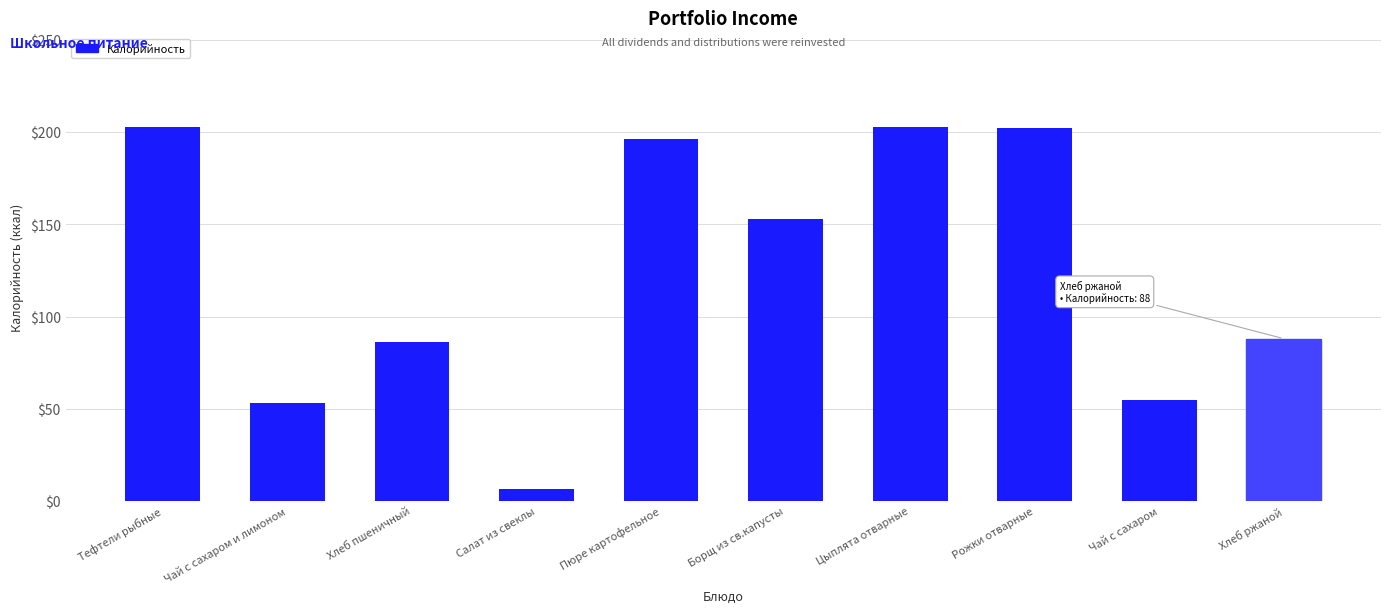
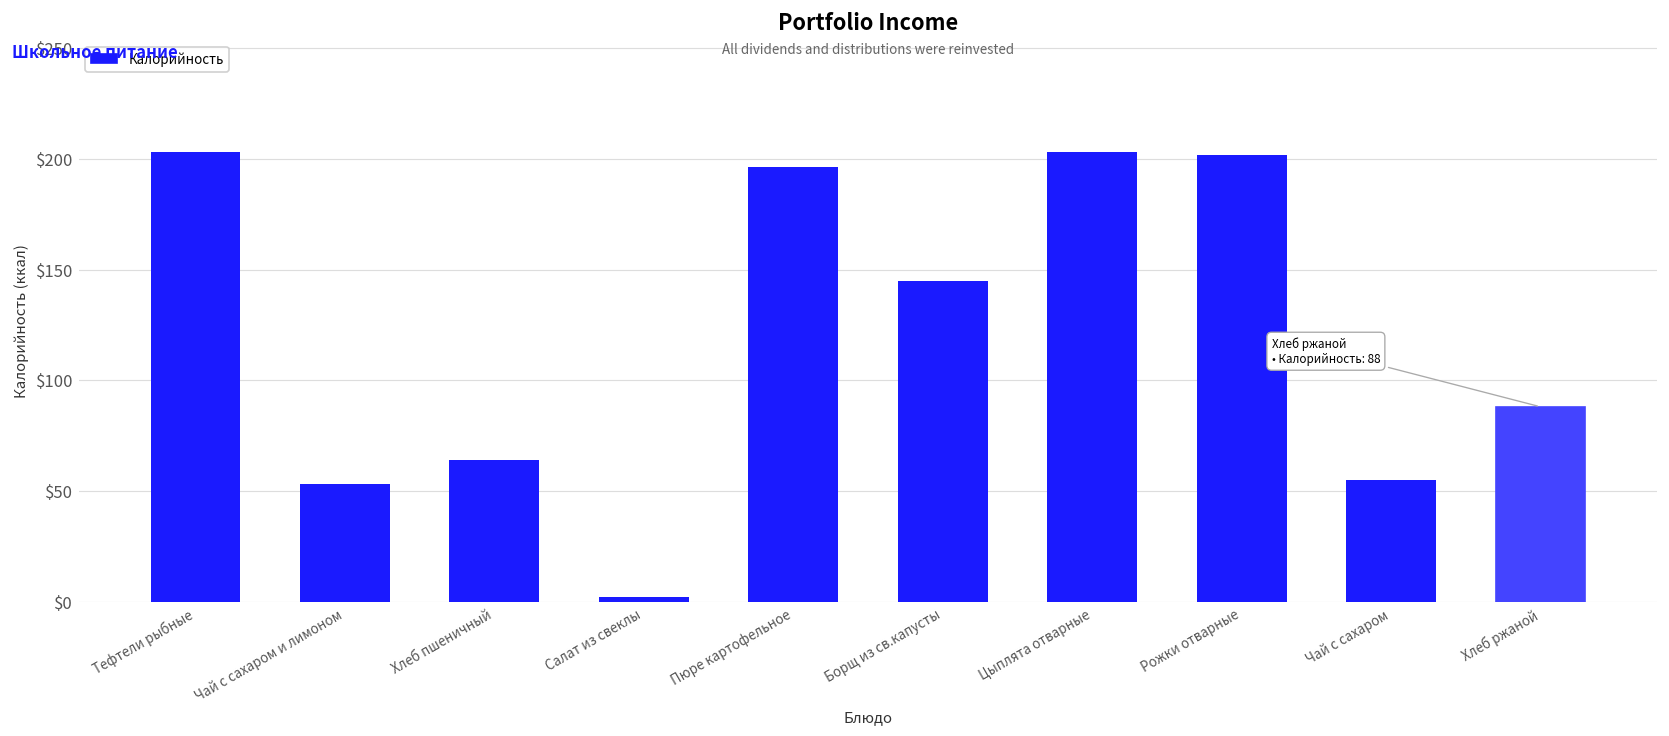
  {
    "Тефтели рыбные": "$203",
    "Чай с сахаром и лимоном": "$53",
-   "Хлеб пшеничный": "$86",
-   "Салат из свеклы": "$7",
+   "Хлеб пшеничный": "$64",
+   "Салат из свеклы": "$2",
    "Пюре картофельное": "$196",
-   "Борщ из св.капусты": "$153",
+   "Борщ из св.капусты": "$145",
    "Цыплята отварные": "$203",
    "Рожки отварные": "$202",
    "Чай с сахаром": "$55"
  }
